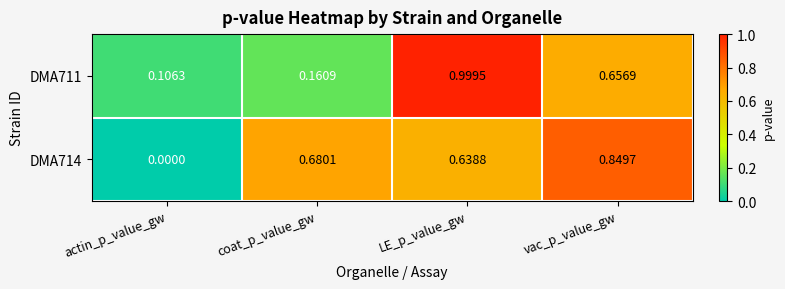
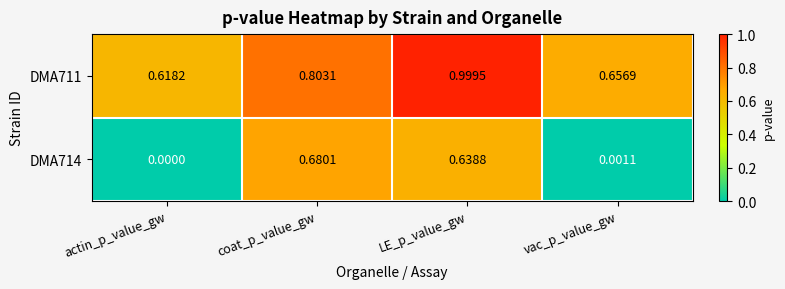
  {
    "DMA711": {
-     "actin_p_value_gw": 0.1063,
-     "coat_p_value_gw": 0.1609,
+     "actin_p_value_gw": 0.6182,
+     "coat_p_value_gw": 0.8031,
      "LE_p_value_gw": 0.9995,
      "vac_p_value_gw": 0.6569
    },
    "DMA714": {
      "actin_p_value_gw": 0.0000,
      "coat_p_value_gw": 0.6801,
      "LE_p_value_gw": 0.6388,
-     "vac_p_value_gw": 0.8497
+     "vac_p_value_gw": 0.0011
    }
  }
